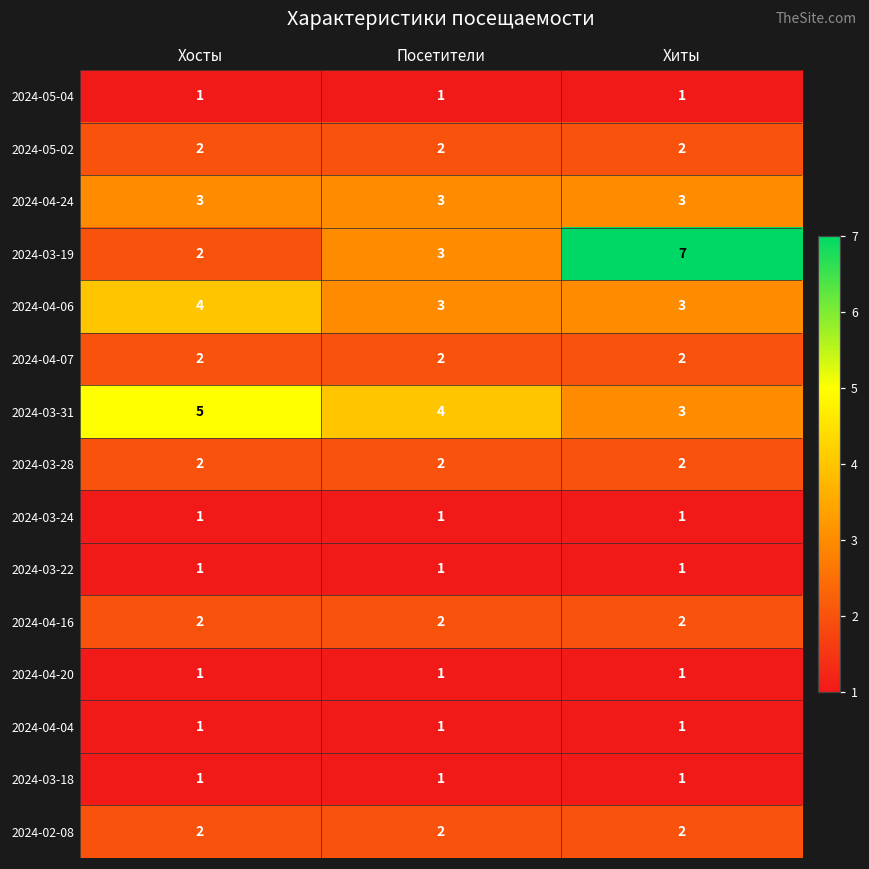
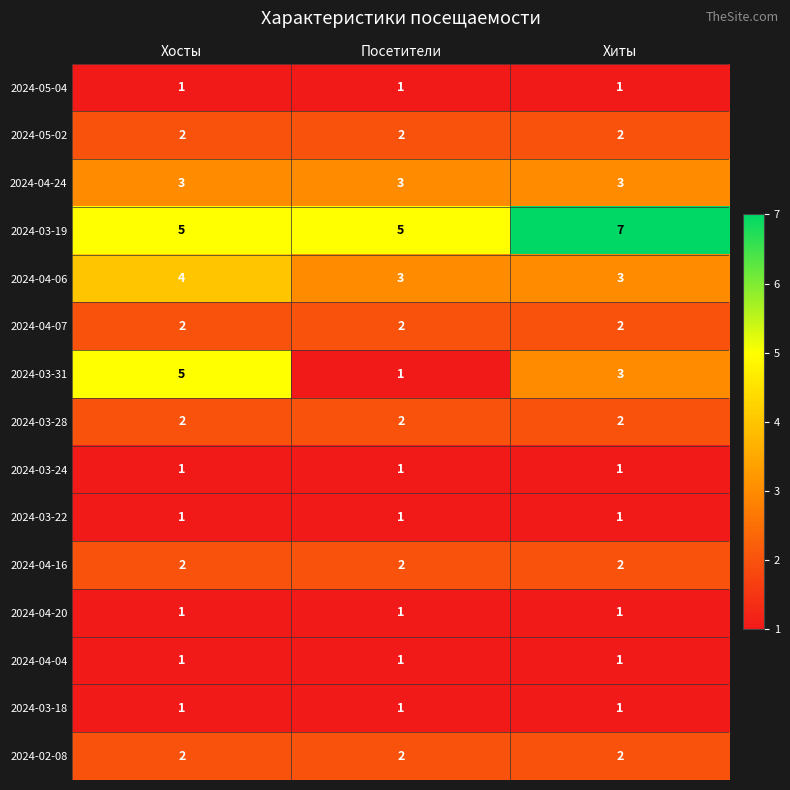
  {
    "2024-05-04": {
      "Хосты": 1,
      "Посетители": 1,
      "Хиты": 1
    },
    "2024-05-02": {
      "Хосты": 2,
      "Посетители": 2,
      "Хиты": 2
    },
    "2024-04-24": {
      "Хосты": 3,
      "Посетители": 3,
      "Хиты": 3
    },
    "2024-03-19": {
-     "Хосты": 2,
-     "Посетители": 3,
+     "Хосты": 5,
+     "Посетители": 5,
      "Хиты": 7
    },
    "2024-04-06": {
      "Хосты": 4,
      "Посетители": 3,
      "Хиты": 3
    },
    "2024-04-07": {
      "Хосты": 2,
      "Посетители": 2,
      "Хиты": 2
    },
    "2024-03-31": {
      "Хосты": 5,
-     "Посетители": 4,
+     "Посетители": 1,
      "Хиты": 3
    },
    "2024-03-28": {
      "Хосты": 2,
      "Посетители": 2,
      "Хиты": 2
    },
    "2024-03-24": {
      "Хосты": 1,
      "Посетители": 1,
      "Хиты": 1
    },
    "2024-03-22": {
      "Хосты": 1,
      "Посетители": 1,
      "Хиты": 1
    },
    "2024-04-16": {
      "Хосты": 2,
      "Посетители": 2,
      "Хиты": 2
    },
    "2024-04-20": {
      "Хосты": 1,
      "Посетители": 1,
      "Хиты": 1
    },
    "2024-04-04": {
      "Хосты": 1,
      "Посетители": 1,
      "Хиты": 1
    },
    "2024-03-18": {
      "Хосты": 1,
      "Посетители": 1,
      "Хиты": 1
    },
    "2024-02-08": {
      "Хосты": 2,
      "Посетители": 2,
      "Хиты": 2
    }
  }
